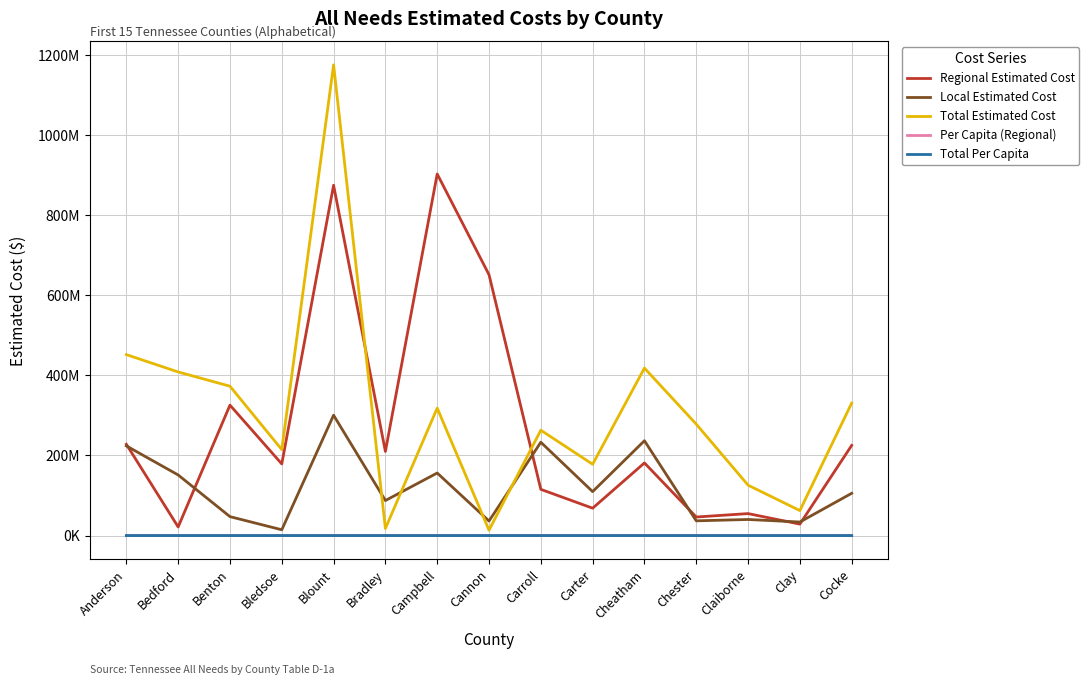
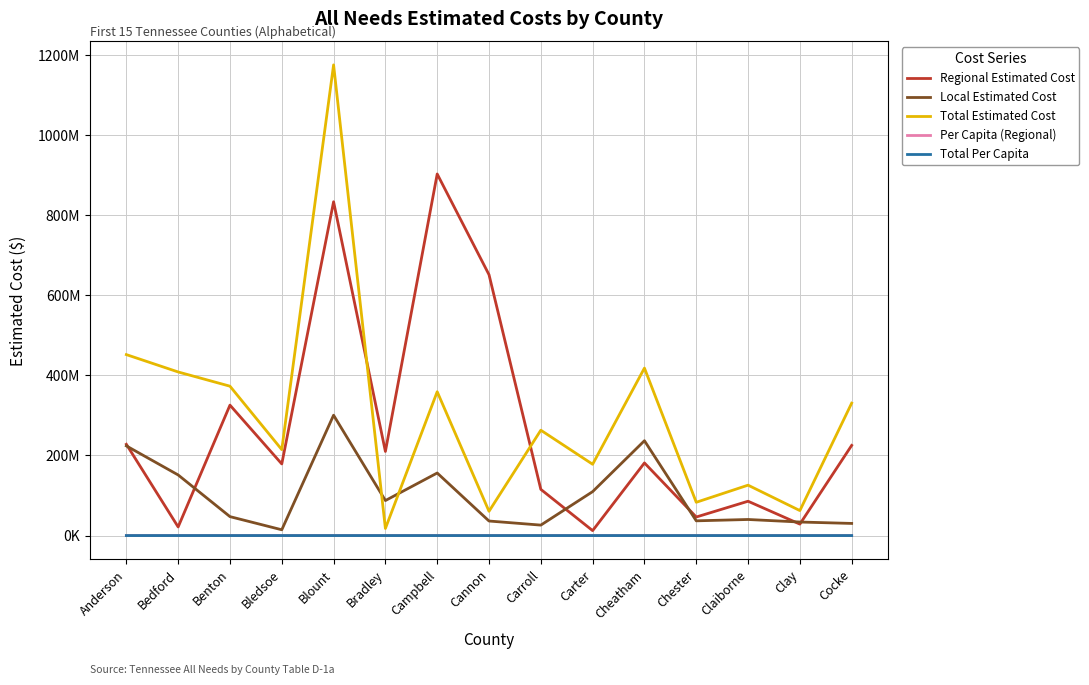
  {
    "Regional Estimated Cost": {
      "Bedford": 20000000,
      "Benton": 330000000,
      "Bledsoe": 180000000,
-     "Blount": 870000000,
+     "Blount": 830000000,
      "Bradley": 210000000,
      "Campbell": 900000000,
      "Cannon": 650000000,
      "Carroll": 120000000,
-     "Carter": 70000000,
+     "Carter": 10000000,
      "Cheatham": 180000000,
      "Chester": 50000000,
-     "Claiborne": 50000000,
+     "Claiborne": 90000000,
      "Cocke": 230000000
    },
    "Local Estimated Cost": {
      "Bedford": 150000000,
      "Benton": 50000000,
      "Bledsoe": 10000000,
      "Blount": 300000000,
      "Bradley": 90000000,
      "Campbell": 160000000,
      "Cannon": 40000000,
-     "Carroll": 230000000,
+     "Carroll": 30000000,
      "Carter": 110000000,
      "Cheatham": 240000000,
      "Chester": 40000000,
      "Claiborne": 40000000,
-     "Cocke": 110000000
+     "Cocke": 30000000
    },
    "Total Estimated Cost": {
      "Anderson": 450000000,
      "Bedford": 410000000,
      "Benton": 370000000,
      "Bledsoe": 210000000,
      "Blount": 1170000000,
      "Bradley": 20000000,
-     "Campbell": 320000000,
-     "Cannon": 10000000,
+     "Campbell": 360000000,
+     "Cannon": 60000000,
      "Carroll": 260000000,
      "Carter": 180000000,
      "Cheatham": 420000000,
-     "Chester": 280000000,
+     "Chester": 80000000,
      "Claiborne": 130000000,
      "Clay": 60000000,
      "Cocke": 330000000
    },
    "Total Per Capita": {
      "Anderson": 0,
      "Bedford": 0,
      "Benton": 0,
      "Bledsoe": 0,
      "Blount": 0,
      "Bradley": 0,
      "Campbell": 0,
      "Cannon": 0,
      "Carroll": 0,
      "Carter": 0,
      "Cheatham": 0,
      "Chester": 0,
      "Claiborne": 0,
      "Clay": 0,
      "Cocke": 0
    }
  }
